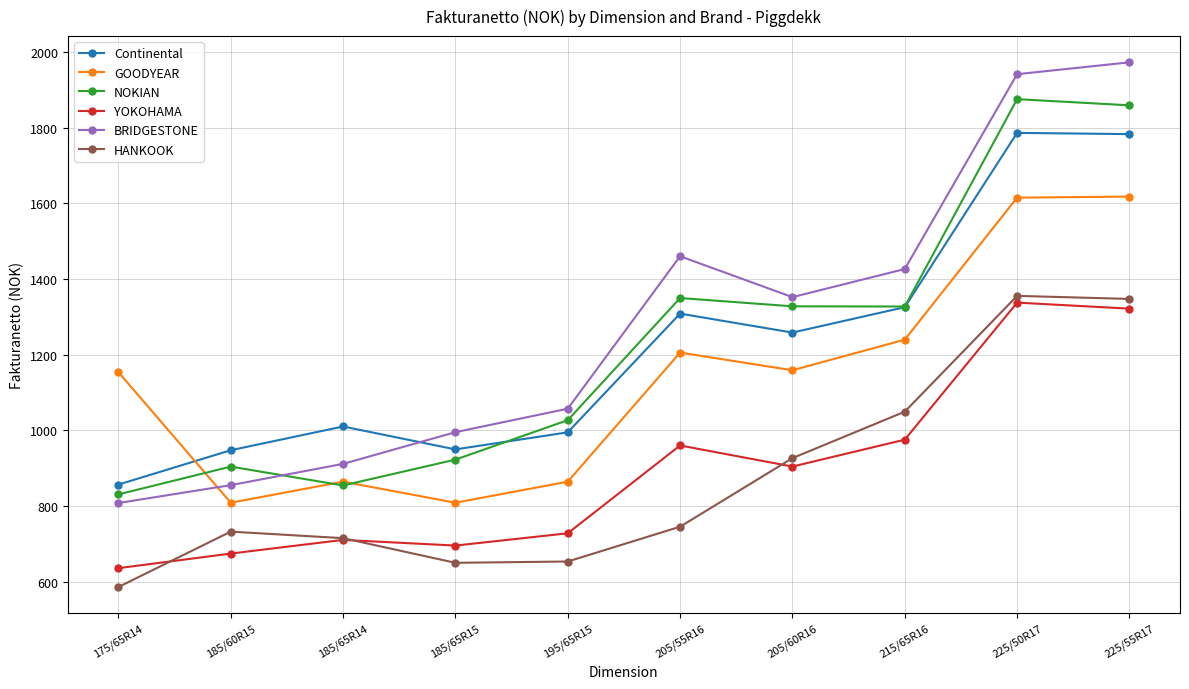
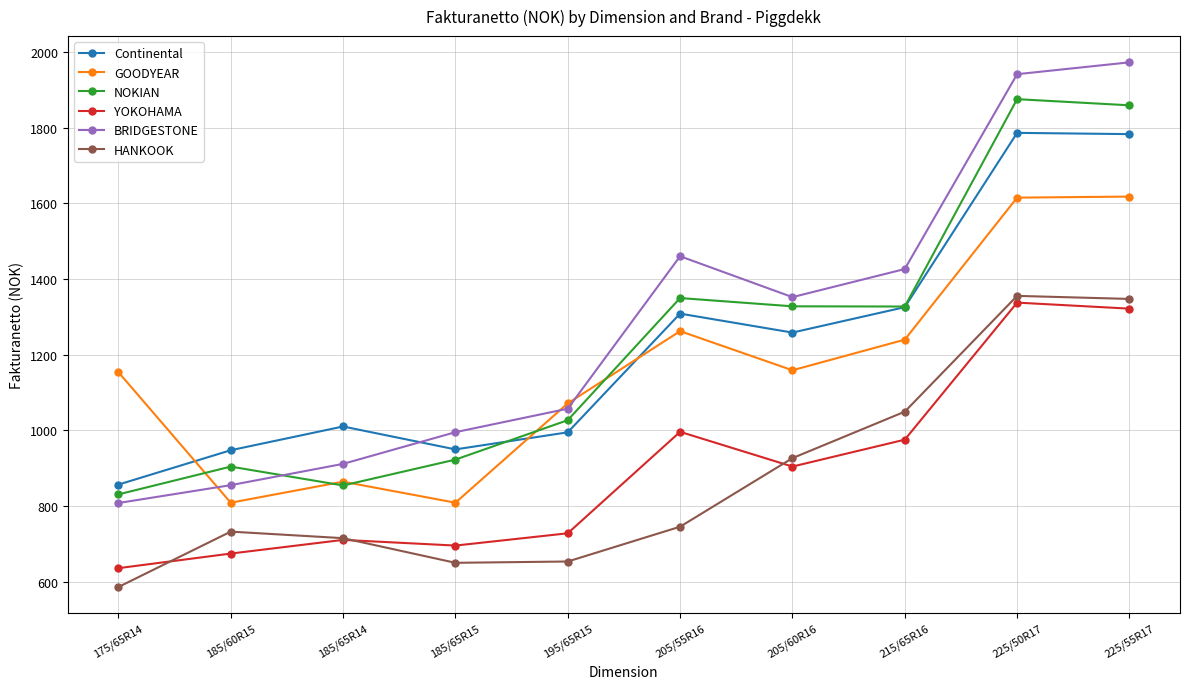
  {
    "Continental": {
      "175/65R14": 860,
      "185/60R15": 950,
      "185/65R14": 1010,
      "185/65R15": 950,
      "195/65R15": 990,
      "205/55R16": 1310,
      "205/60R16": 1260,
      "225/50R17": 1790,
      "225/55R17": 1780
    },
    "GOODYEAR": {
      "175/65R14": 1150,
      "185/60R15": 810,
      "185/65R14": 860,
      "185/65R15": 810,
-     "195/65R15": 860,
-     "205/55R16": 1210,
+     "195/65R15": 1070,
+     "205/55R16": 1260,
      "205/60R16": 1160,
      "215/65R16": 1240,
      "225/50R17": 1610,
      "225/55R17": 1620
    },
    "NOKIAN": {
      "175/65R14": 830,
      "185/60R15": 900,
      "185/65R14": 850,
      "185/65R15": 920,
      "195/65R15": 1030,
      "205/55R16": 1350,
      "205/60R16": 1330,
      "225/50R17": 1870,
      "225/55R17": 1860
    },
    "YOKOHAMA": {
      "175/65R14": 640,
      "185/60R15": 670,
      "185/65R15": 700,
      "195/65R15": 730,
-     "205/55R16": 960,
+     "205/55R16": 1000,
      "205/60R16": 900,
      "215/65R16": 980,
      "225/50R17": 1340,
      "225/55R17": 1320
    },
    "BRIDGESTONE": {
      "175/65R14": 810,
      "185/60R15": 860,
      "185/65R14": 910,
      "185/65R15": 1000,
      "195/65R15": 1060,
      "205/55R16": 1460,
      "205/60R16": 1350,
      "215/65R16": 1430,
      "225/50R17": 1940,
      "225/55R17": 1970
    },
    "HANKOOK": {
      "175/65R14": 590,
      "185/60R15": 730,
      "185/65R15": 650,
      "195/65R15": 650,
      "205/55R16": 750,
      "205/60R16": 930,
      "215/65R16": 1050,
      "225/50R17": 1360,
      "225/55R17": 1350
    }
  }
